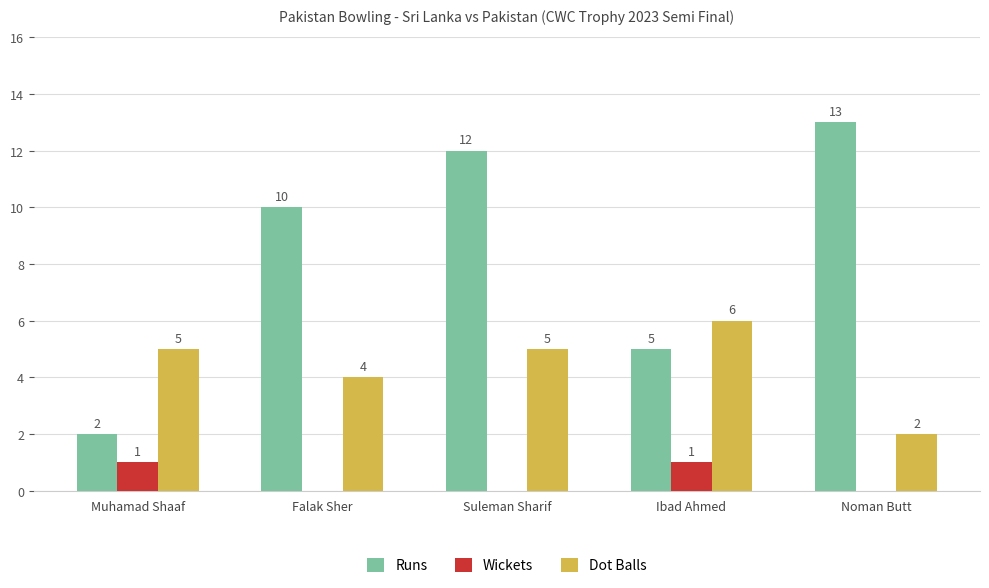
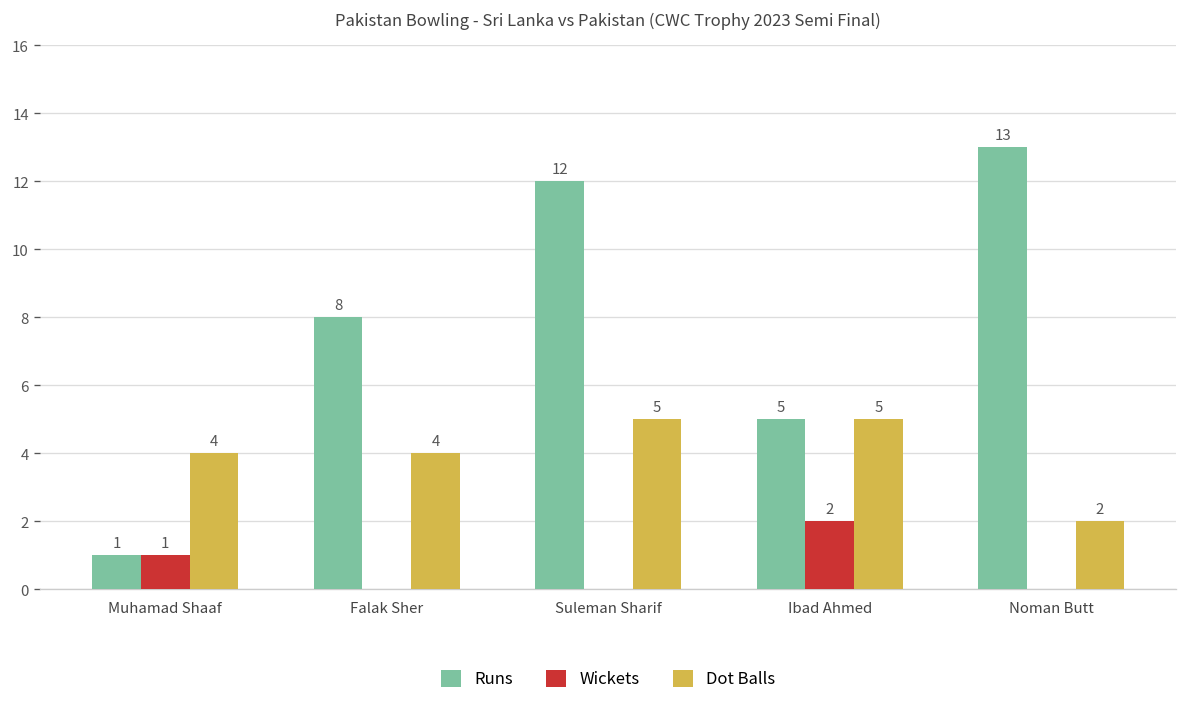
  {
    "Runs": {
-     "Muhamad Shaaf": 2,
-     "Falak Sher": 10,
+     "Muhamad Shaaf": 1,
+     "Falak Sher": 8,
      "Suleman Sharif": 12,
      "Ibad Ahmed": 5,
      "Noman Butt": 13
    },
    "Wickets": {
      "Muhamad Shaaf": 1,
-     "Ibad Ahmed": 1
+     "Ibad Ahmed": 2
    },
    "Dot Balls": {
-     "Muhamad Shaaf": 5,
+     "Muhamad Shaaf": 4,
      "Falak Sher": 4,
      "Suleman Sharif": 5,
-     "Ibad Ahmed": 6,
+     "Ibad Ahmed": 5,
      "Noman Butt": 2
    }
  }
